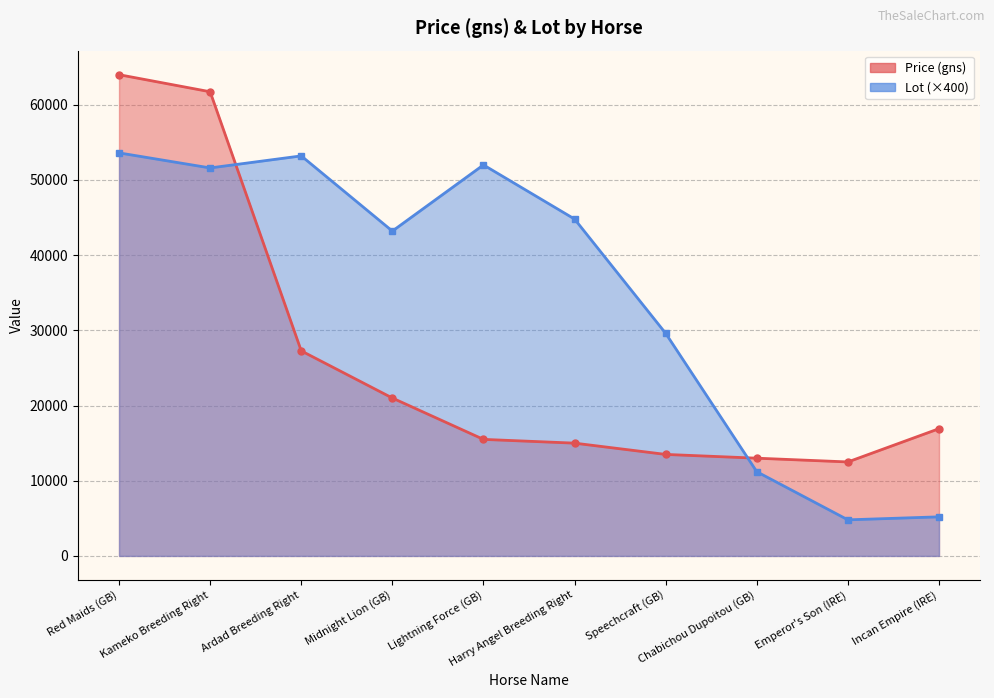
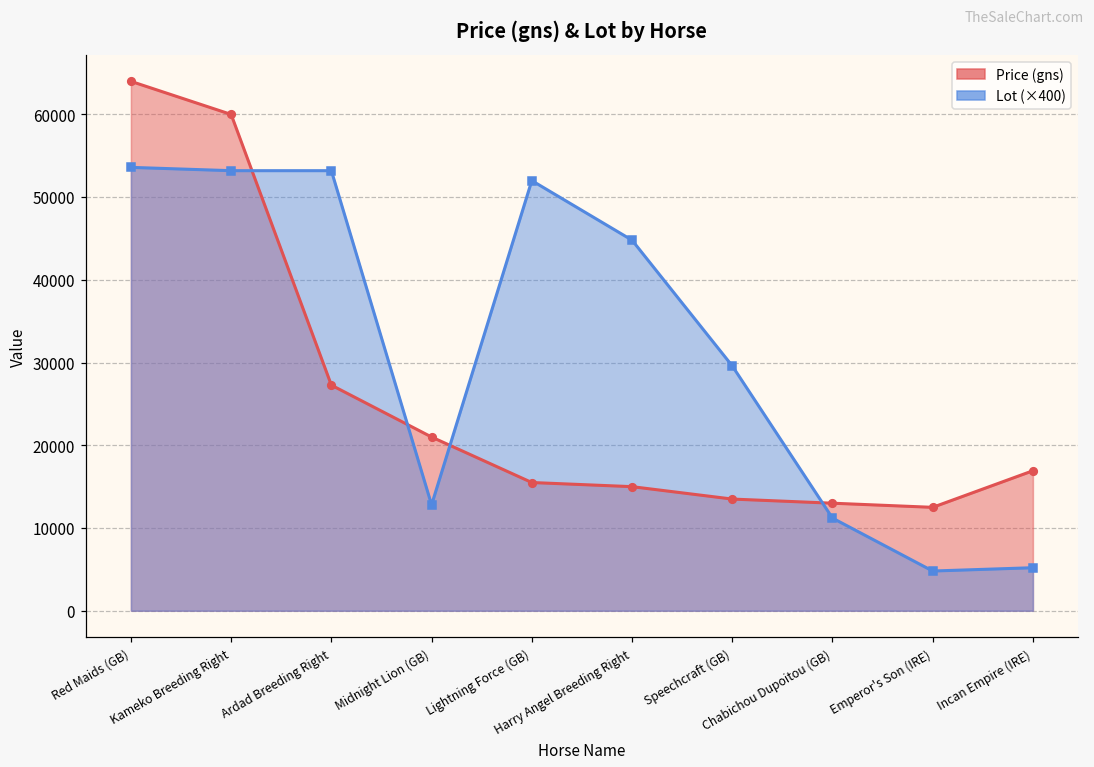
  {
    "Price (gns)": {
      "Red Maids (GB)": 64000,
-     "Kameko Breeding Right": 62000,
+     "Kameko Breeding Right": 60000,
      "Ardad Breeding Right": 27000,
      "Midnight Lion (GB)": 21000,
      "Lightning Force (GB)": 16000,
      "Harry Angel Breeding Right": 15000,
      "Speechcraft (GB)": 14000,
      "Chabichou Dupoitou (GB)": 13000,
      "Emperor's Son (IRE)": 13000,
      "Incan Empire (IRE)": 17000
    },
    "Lot (×400)": {
      "Red Maids (GB)": 54000,
-     "Kameko Breeding Right": 52000,
+     "Kameko Breeding Right": 53000,
      "Ardad Breeding Right": 53000,
-     "Midnight Lion (GB)": 43000,
+     "Midnight Lion (GB)": 13000,
      "Lightning Force (GB)": 52000,
      "Harry Angel Breeding Right": 45000,
      "Speechcraft (GB)": 30000,
      "Chabichou Dupoitou (GB)": 11000,
      "Emperor's Son (IRE)": 5000,
      "Incan Empire (IRE)": 5000
    }
  }
